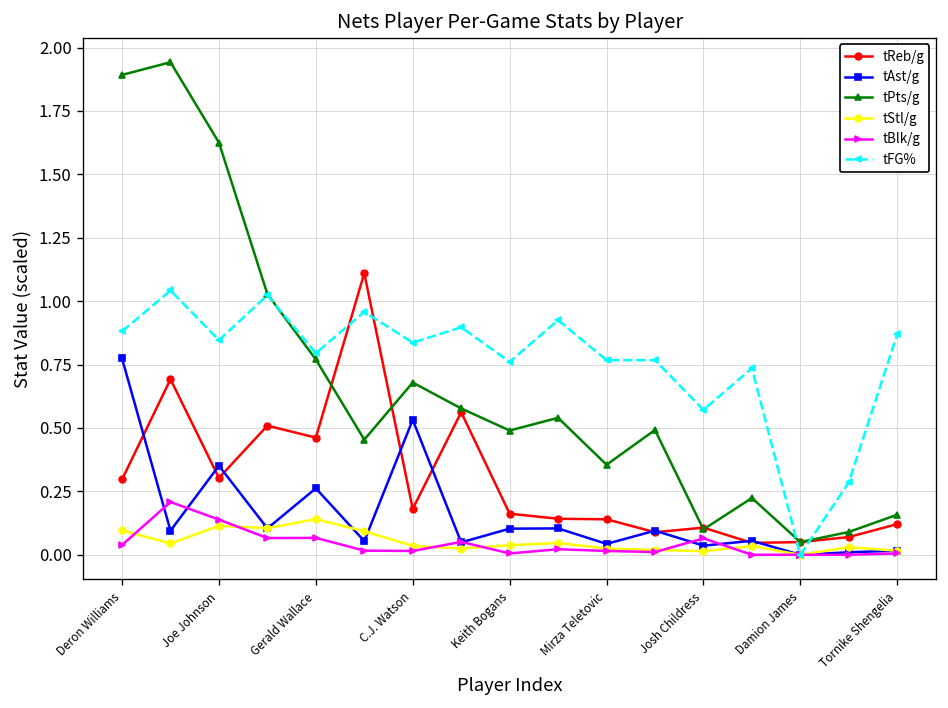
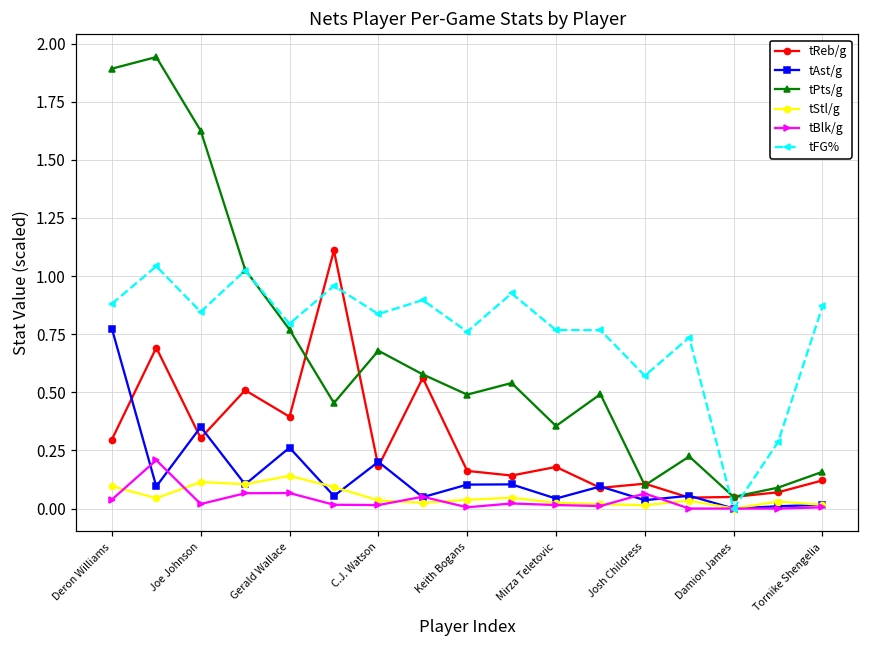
  {
    "tReb/g": {
      "Deron Williams": 0.30,
      "Joe Johnson": 0.30,
-     "Gerald Wallace": 0.46,
+     "Gerald Wallace": 0.40,
      "C.J. Watson": 0.18,
      "Keith Bogans": 0.16,
-     "Mirza Teletovic": 0.14,
+     "Mirza Teletovic": 0.18,
      "Tornike Shengelia": 0.12
    },
    "tAst/g": {
      "Deron Williams": 0.77,
      "Joe Johnson": 0.35,
      "Gerald Wallace": 0.26,
-     "C.J. Watson": 0.53,
+     "C.J. Watson": 0.20,
      "Keith Bogans": 0.10,
      "Mirza Teletovic": 0.04,
      "Josh Childress": 0.04
    },
    "tPts/g": {
      "Deron Williams": 1.89,
      "Joe Johnson": 1.63,
      "Gerald Wallace": 0.77,
      "C.J. Watson": 0.68,
      "Keith Bogans": 0.49,
      "Mirza Teletovic": 0.36,
      "Tornike Shengelia": 0.16
    },
    "tStl/g": {
      "Deron Williams": 0.10,
      "Joe Johnson": 0.11,
      "Gerald Wallace": 0.14,
      "C.J. Watson": 0.04,
      "Keith Bogans": 0.04,
      "Josh Childress": 0.01
    },
    "tBlk/g": {
      "Deron Williams": 0.04,
-     "Joe Johnson": 0.14,
+     "Joe Johnson": 0.02,
      "Gerald Wallace": 0.07,
      "C.J. Watson": 0.02,
      "Keith Bogans": 0.01,
      "Josh Childress": 0.06
    },
    "tFG%": {
      "Deron Williams": 0.88,
      "Joe Johnson": 0.85,
      "Gerald Wallace": 0.79,
      "C.J. Watson": 0.84,
      "Keith Bogans": 0.76,
      "Mirza Teletovic": 0.77,
      "Josh Childress": 0.57,
      "Tornike Shengelia": 0.87
    }
  }
